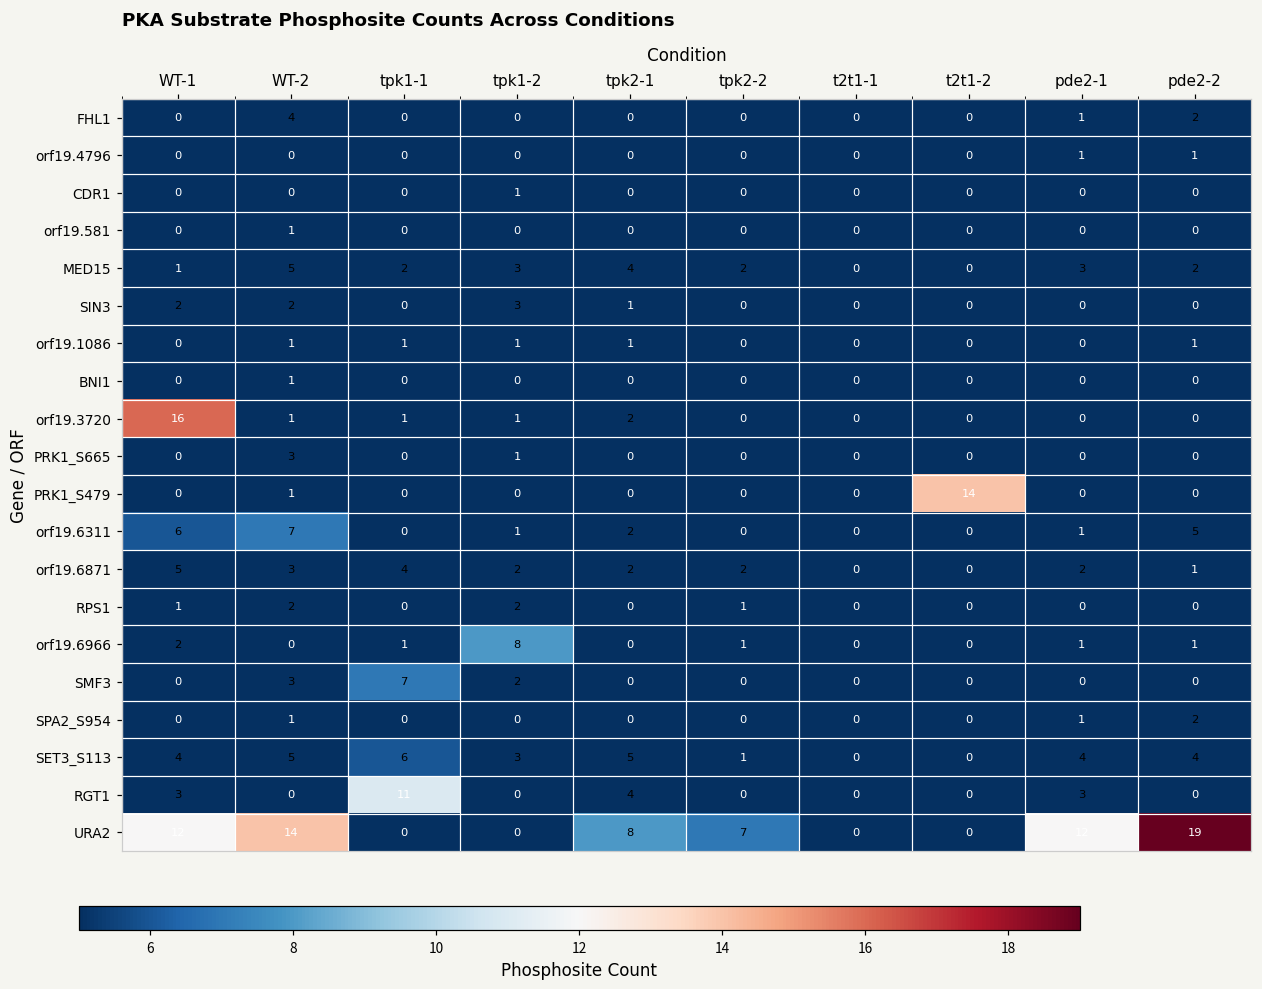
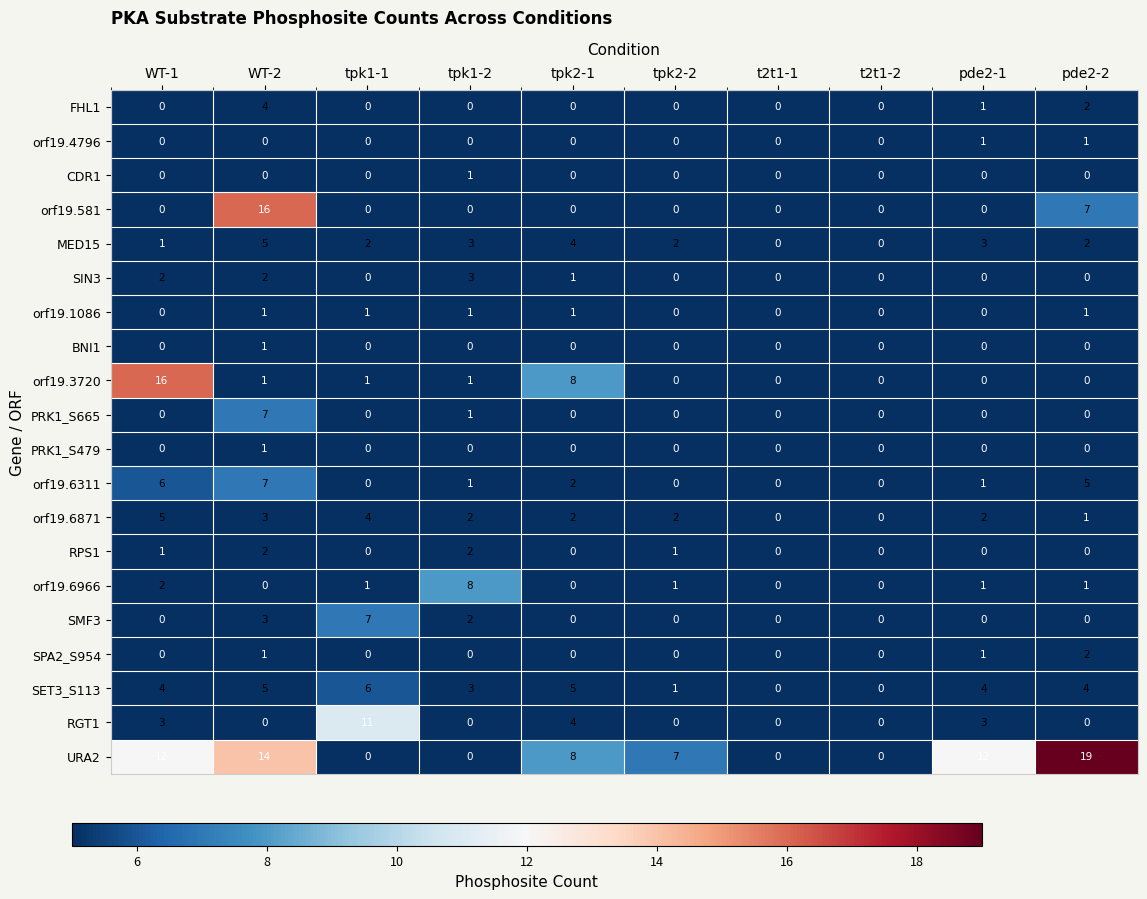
  {
    "FHL1": {
      "WT-1": 0,
      "WT-2": 4,
      "tpk1-1": 0,
      "tpk1-2": 0,
      "tpk2-1": 0,
      "tpk2-2": 0,
      "t2t1-1": 0,
      "t2t1-2": 0,
      "pde2-1": 1,
      "pde2-2": 2
    },
    "orf19.4796": {
      "WT-1": 0,
      "WT-2": 0,
      "tpk1-1": 0,
      "tpk1-2": 0,
      "tpk2-1": 0,
      "tpk2-2": 0,
      "t2t1-1": 0,
      "t2t1-2": 0,
      "pde2-1": 1,
      "pde2-2": 1
    },
    "CDR1": {
      "WT-1": 0,
      "WT-2": 0,
      "tpk1-1": 0,
      "tpk1-2": 1,
      "tpk2-1": 0,
      "tpk2-2": 0,
      "t2t1-1": 0,
      "t2t1-2": 0,
      "pde2-1": 0,
      "pde2-2": 0
    },
    "orf19.581": {
      "WT-1": 0,
-     "WT-2": 1,
+     "WT-2": 16,
      "tpk1-1": 0,
      "tpk1-2": 0,
      "tpk2-1": 0,
      "tpk2-2": 0,
      "t2t1-1": 0,
      "t2t1-2": 0,
      "pde2-1": 0,
-     "pde2-2": 0
+     "pde2-2": 7
    },
    "MED15": {
      "WT-1": 1,
      "WT-2": 5,
      "tpk1-1": 2,
      "tpk1-2": 3,
      "tpk2-1": 4,
      "tpk2-2": 2,
      "t2t1-1": 0,
      "t2t1-2": 0,
      "pde2-1": 3,
      "pde2-2": 2
    },
    "SIN3": {
      "WT-1": 2,
      "WT-2": 2,
      "tpk1-1": 0,
      "tpk1-2": 3,
      "tpk2-1": 1,
      "tpk2-2": 0,
      "t2t1-1": 0,
      "t2t1-2": 0,
      "pde2-1": 0,
      "pde2-2": 0
    },
    "orf19.1086": {
      "WT-1": 0,
      "WT-2": 1,
      "tpk1-1": 1,
      "tpk1-2": 1,
      "tpk2-1": 1,
      "tpk2-2": 0,
      "t2t1-1": 0,
      "t2t1-2": 0,
      "pde2-1": 0,
      "pde2-2": 1
    },
    "BNI1": {
      "WT-1": 0,
      "WT-2": 1,
      "tpk1-1": 0,
      "tpk1-2": 0,
      "tpk2-1": 0,
      "tpk2-2": 0,
      "t2t1-1": 0,
      "t2t1-2": 0,
      "pde2-1": 0,
      "pde2-2": 0
    },
    "orf19.3720": {
      "WT-1": 16,
      "WT-2": 1,
      "tpk1-1": 1,
      "tpk1-2": 1,
-     "tpk2-1": 2,
+     "tpk2-1": 8,
      "tpk2-2": 0,
      "t2t1-1": 0,
      "t2t1-2": 0,
      "pde2-1": 0,
      "pde2-2": 0
    },
    "PRK1_S665": {
      "WT-1": 0,
-     "WT-2": 3,
+     "WT-2": 7,
      "tpk1-1": 0,
      "tpk1-2": 1,
      "tpk2-1": 0,
      "tpk2-2": 0,
      "t2t1-1": 0,
      "t2t1-2": 0,
      "pde2-1": 0,
      "pde2-2": 0
    },
    "PRK1_S479": {
      "WT-1": 0,
      "WT-2": 1,
      "tpk1-1": 0,
      "tpk1-2": 0,
      "tpk2-1": 0,
      "tpk2-2": 0,
      "t2t1-1": 0,
-     "t2t1-2": 14,
+     "t2t1-2": 0,
      "pde2-1": 0,
      "pde2-2": 0
    },
    "orf19.6311": {
      "WT-1": 6,
      "WT-2": 7,
      "tpk1-1": 0,
      "tpk1-2": 1,
      "tpk2-1": 2,
      "tpk2-2": 0,
      "t2t1-1": 0,
      "t2t1-2": 0,
      "pde2-1": 1,
      "pde2-2": 5
    },
    "orf19.6871": {
      "WT-1": 5,
      "WT-2": 3,
      "tpk1-1": 4,
      "tpk1-2": 2,
      "tpk2-1": 2,
      "tpk2-2": 2,
      "t2t1-1": 0,
      "t2t1-2": 0,
      "pde2-1": 2,
      "pde2-2": 1
    },
    "RPS1": {
      "WT-1": 1,
      "WT-2": 2,
      "tpk1-1": 0,
      "tpk1-2": 2,
      "tpk2-1": 0,
      "tpk2-2": 1,
      "t2t1-1": 0,
      "t2t1-2": 0,
      "pde2-1": 0,
      "pde2-2": 0
    },
    "orf19.6966": {
      "WT-1": 2,
      "WT-2": 0,
      "tpk1-1": 1,
      "tpk1-2": 8,
      "tpk2-1": 0,
      "tpk2-2": 1,
      "t2t1-1": 0,
      "t2t1-2": 0,
      "pde2-1": 1,
      "pde2-2": 1
    },
    "SMF3": {
      "WT-1": 0,
      "WT-2": 3,
      "tpk1-1": 7,
      "tpk1-2": 2,
      "tpk2-1": 0,
      "tpk2-2": 0,
      "t2t1-1": 0,
      "t2t1-2": 0,
      "pde2-1": 0,
      "pde2-2": 0
    },
    "SPA2_S954": {
      "WT-1": 0,
      "WT-2": 1,
      "tpk1-1": 0,
      "tpk1-2": 0,
      "tpk2-1": 0,
      "tpk2-2": 0,
      "t2t1-1": 0,
      "t2t1-2": 0,
      "pde2-1": 1,
      "pde2-2": 2
    },
    "SET3_S113": {
      "WT-1": 4,
      "WT-2": 5,
      "tpk1-1": 6,
      "tpk1-2": 3,
      "tpk2-1": 5,
      "tpk2-2": 1,
      "t2t1-1": 0,
      "t2t1-2": 0,
      "pde2-1": 4,
      "pde2-2": 4
    },
    "RGT1": {
      "WT-1": 3,
      "WT-2": 0,
      "tpk1-2": 0,
      "tpk2-1": 4,
      "tpk2-2": 0,
      "t2t1-1": 0,
      "t2t1-2": 0,
      "pde2-1": 3,
      "pde2-2": 0
    },
    "URA2": {
      "WT-2": 14,
      "tpk1-1": 0,
      "tpk1-2": 0,
      "tpk2-1": 8,
      "tpk2-2": 7,
      "t2t1-1": 0,
      "t2t1-2": 0,
      "pde2-2": 19
    }
  }
